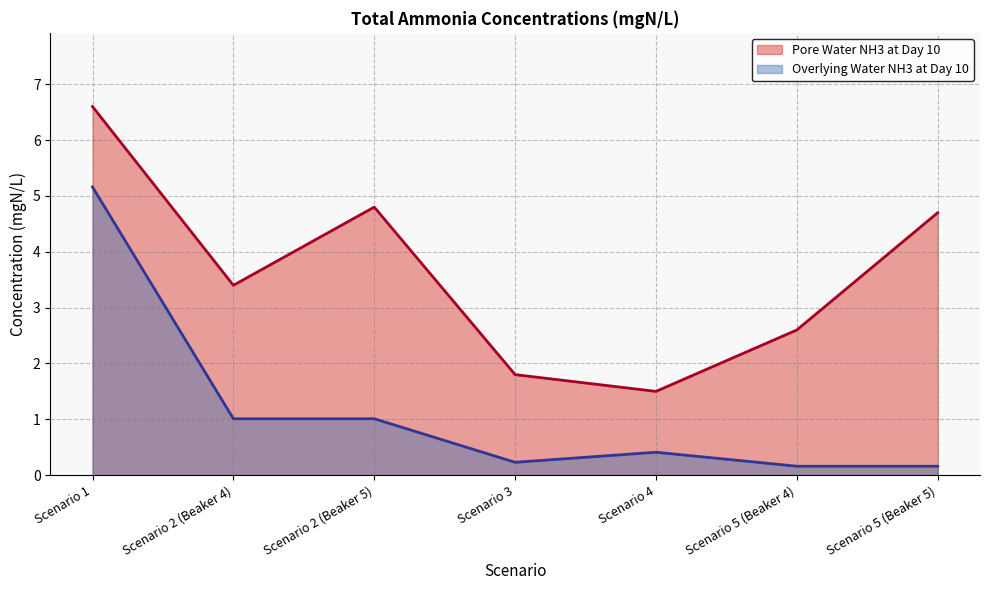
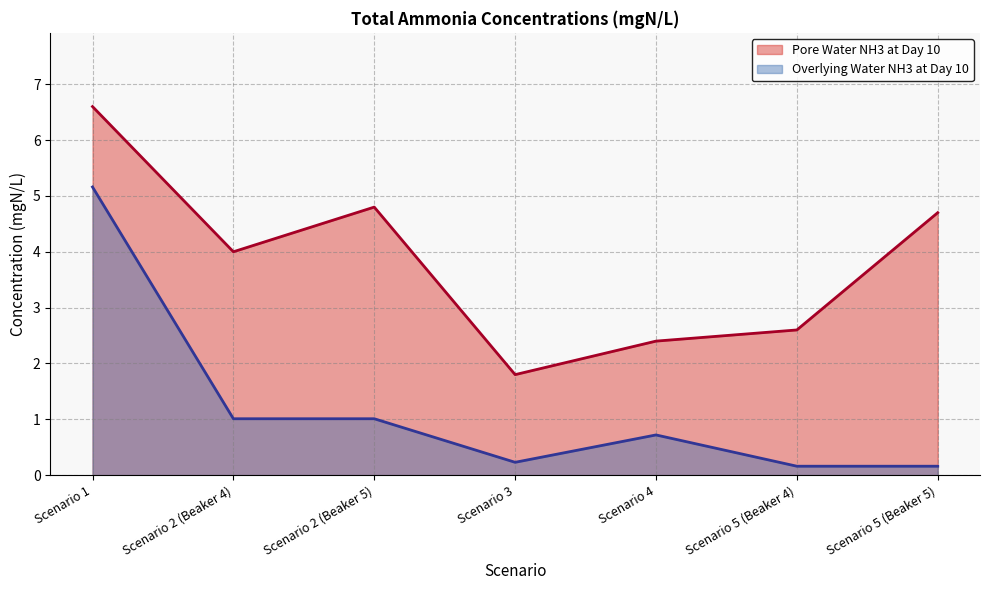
  {
    "Pore Water NH3 at Day 10": {
      "Scenario 1": 6.6,
-     "Scenario 2 (Beaker 4)": 3.4,
+     "Scenario 2 (Beaker 4)": 4.0,
      "Scenario 2 (Beaker 5)": 4.8,
      "Scenario 3": 1.8,
-     "Scenario 4": 1.5,
+     "Scenario 4": 2.4,
      "Scenario 5 (Beaker 4)": 2.6,
      "Scenario 5 (Beaker 5)": 4.7
    },
    "Overlying Water NH3 at Day 10": {
      "Scenario 1": 5.2,
      "Scenario 2 (Beaker 4)": 1.0,
      "Scenario 2 (Beaker 5)": 1.0,
      "Scenario 3": 0.2,
-     "Scenario 4": 0.4,
+     "Scenario 4": 0.7,
      "Scenario 5 (Beaker 4)": 0.2,
      "Scenario 5 (Beaker 5)": 0.2
    }
  }
